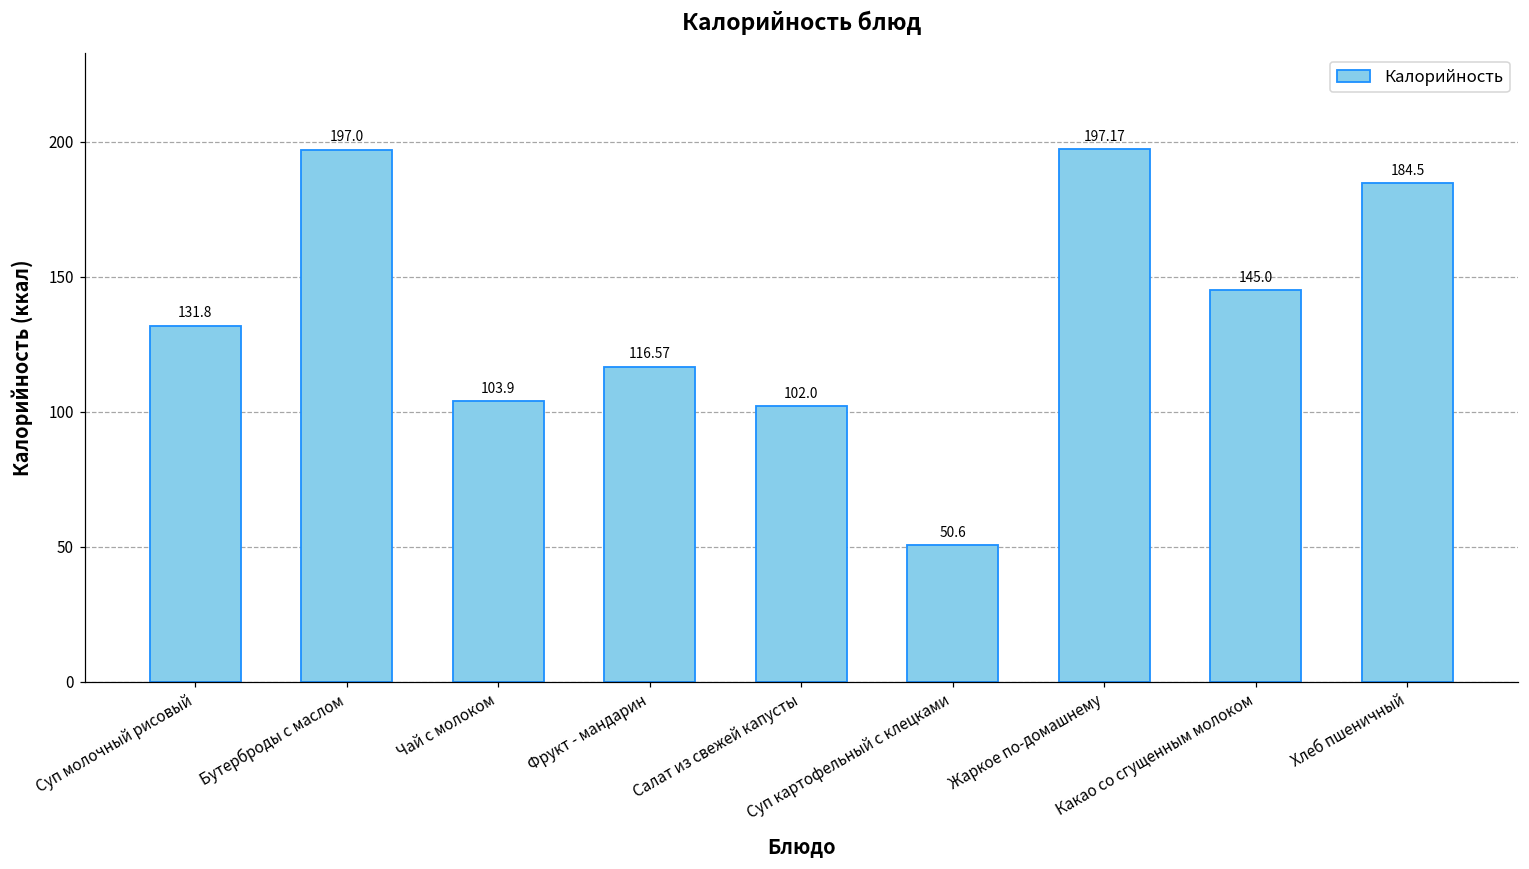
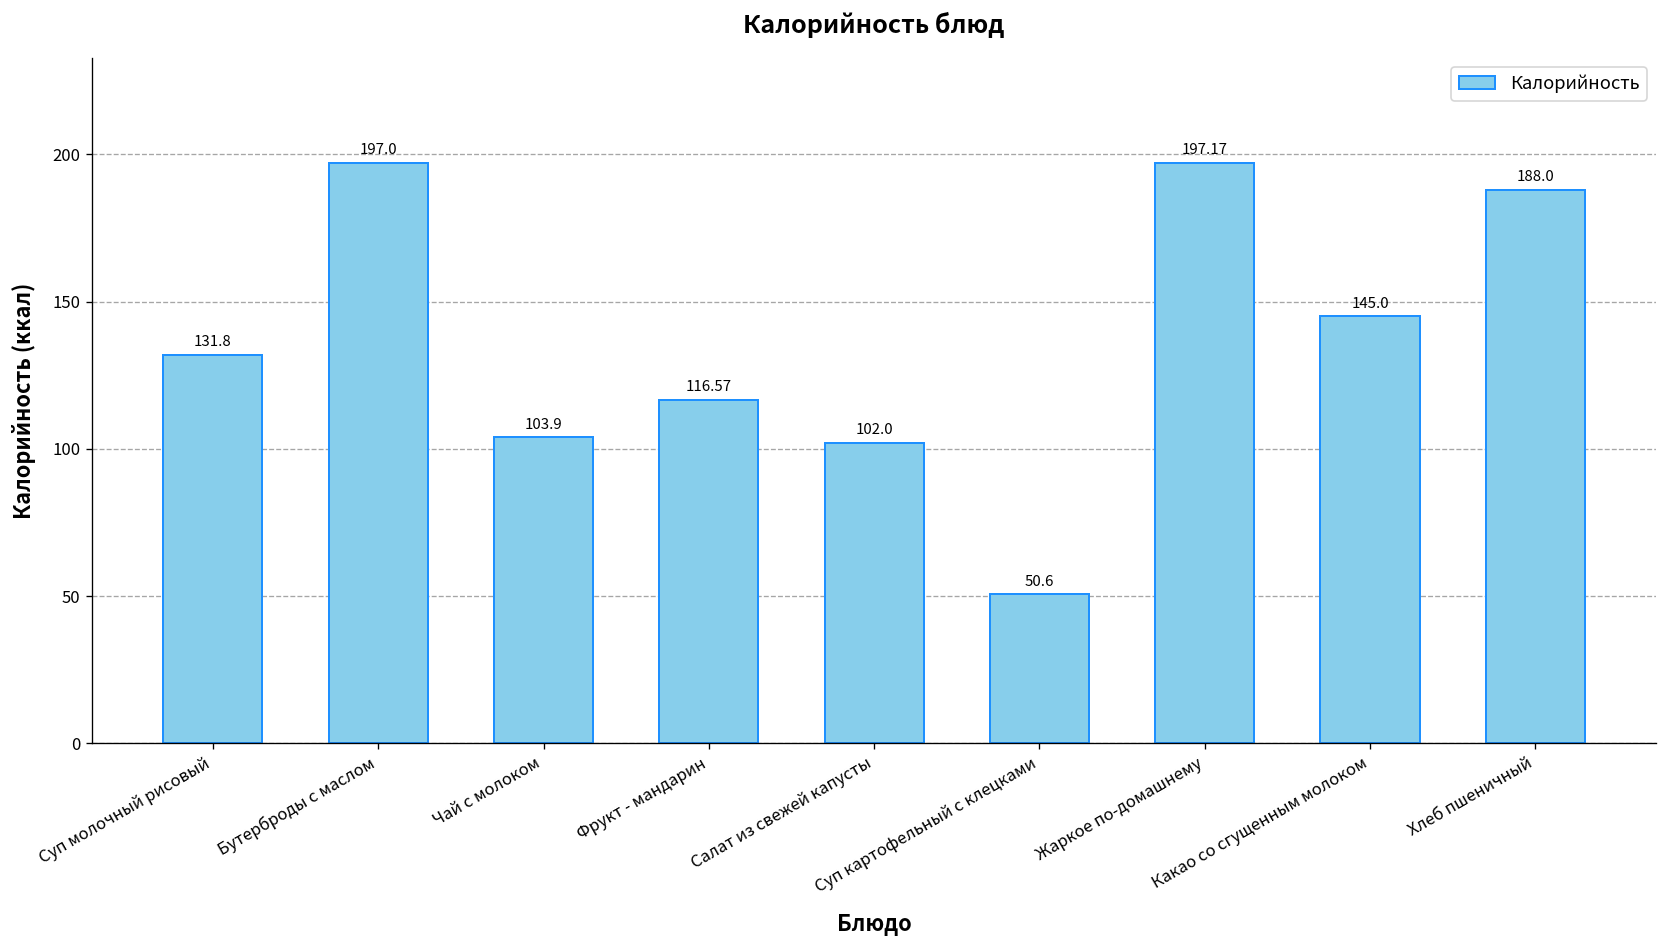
  {
    "Суп молочный рисовый": 131.8,
    "Бутерброды с маслом": 197.0,
    "Чай с молоком": 103.9,
    "Фрукт - мандарин": 116.57,
    "Салат из свежей капусты": 102.0,
    "Суп картофельный с клецками": 50.6,
    "Жаркое по-домашнему": 197.17,
    "Какао со сгущенным молоком": 145.0,
-   "Хлеб пшеничный": 184.5
+   "Хлеб пшеничный": 188.0
  }
